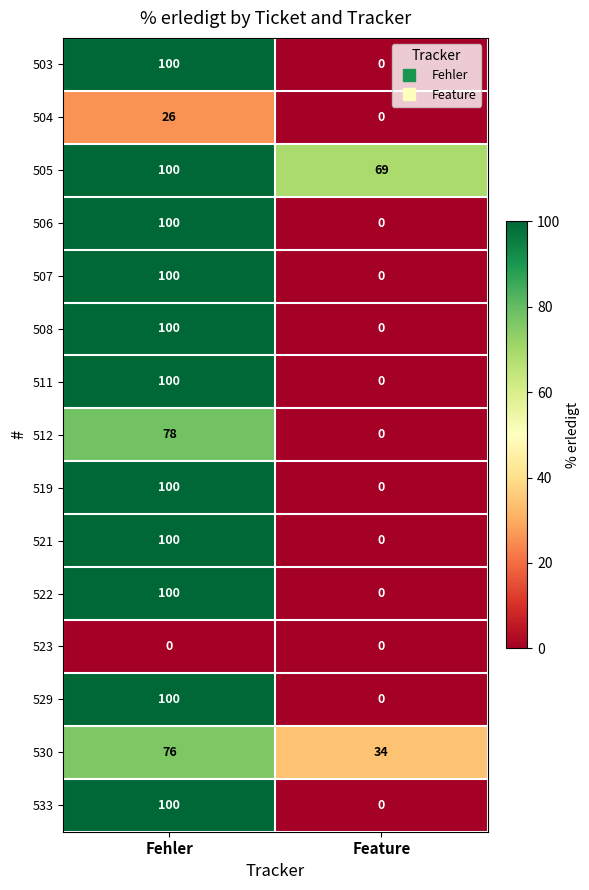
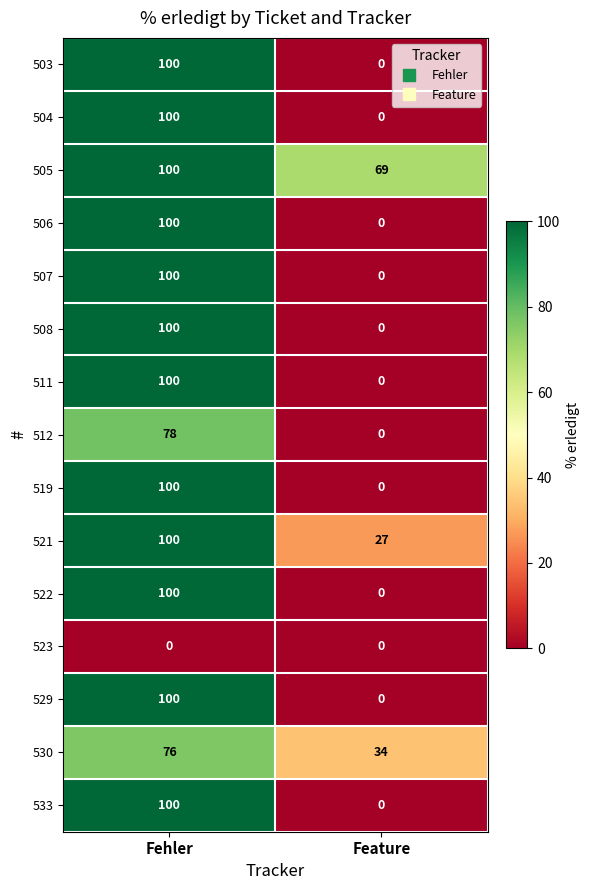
  {
    "503": {
      "Fehler": 100,
      "Feature": 0
    },
    "504": {
-     "Fehler": 26,
+     "Fehler": 100,
      "Feature": 0
    },
    "505": {
      "Fehler": 100,
      "Feature": 69
    },
    "506": {
      "Fehler": 100,
      "Feature": 0
    },
    "507": {
      "Fehler": 100,
      "Feature": 0
    },
    "508": {
      "Fehler": 100,
      "Feature": 0
    },
    "511": {
      "Fehler": 100,
      "Feature": 0
    },
    "512": {
      "Fehler": 78,
      "Feature": 0
    },
    "519": {
      "Fehler": 100,
      "Feature": 0
    },
    "521": {
      "Fehler": 100,
-     "Feature": 0
+     "Feature": 27
    },
    "522": {
      "Fehler": 100,
      "Feature": 0
    },
    "523": {
      "Fehler": 0,
      "Feature": 0
    },
    "529": {
      "Fehler": 100,
      "Feature": 0
    },
    "530": {
      "Fehler": 76,
      "Feature": 34
    },
    "533": {
      "Fehler": 100,
      "Feature": 0
    }
  }
